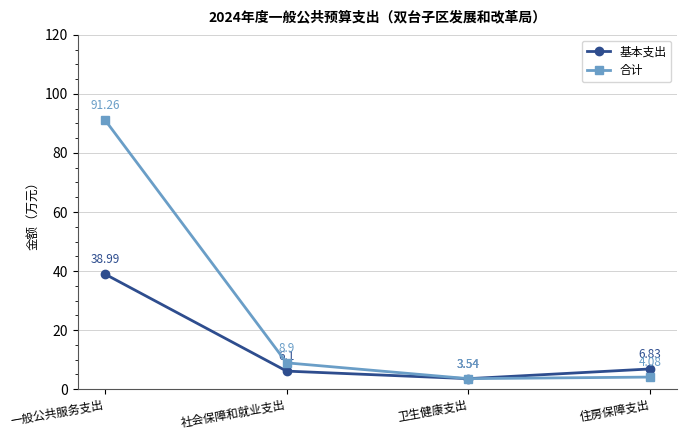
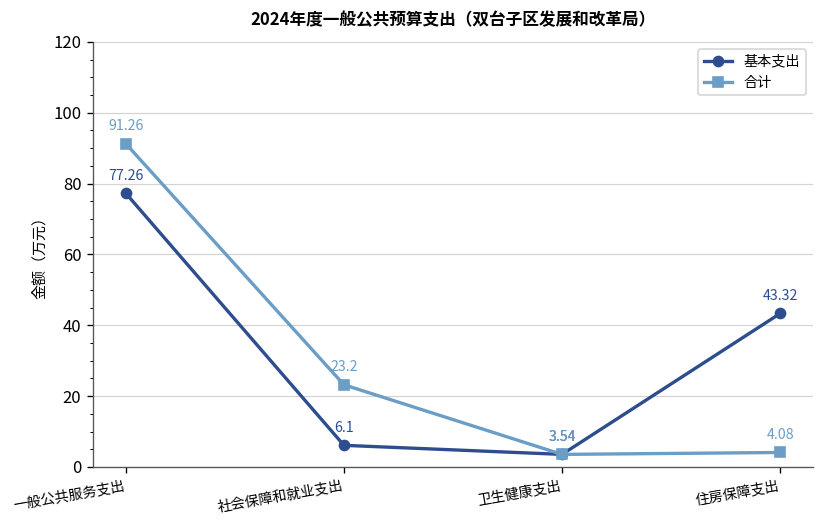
  {
    "基本支出": {
-     "一般公共服务支出": 38.99,
+     "一般公共服务支出": 77.26,
      "社会保障和就业支出": 6.1,
-     "住房保障支出": 6.83
+     "住房保障支出": 43.32
    },
    "合计": {
      "一般公共服务支出": 91.26,
-     "社会保障和就业支出": 8.9,
+     "社会保障和就业支出": 23.2,
      "住房保障支出": 4.08
    }
  }
